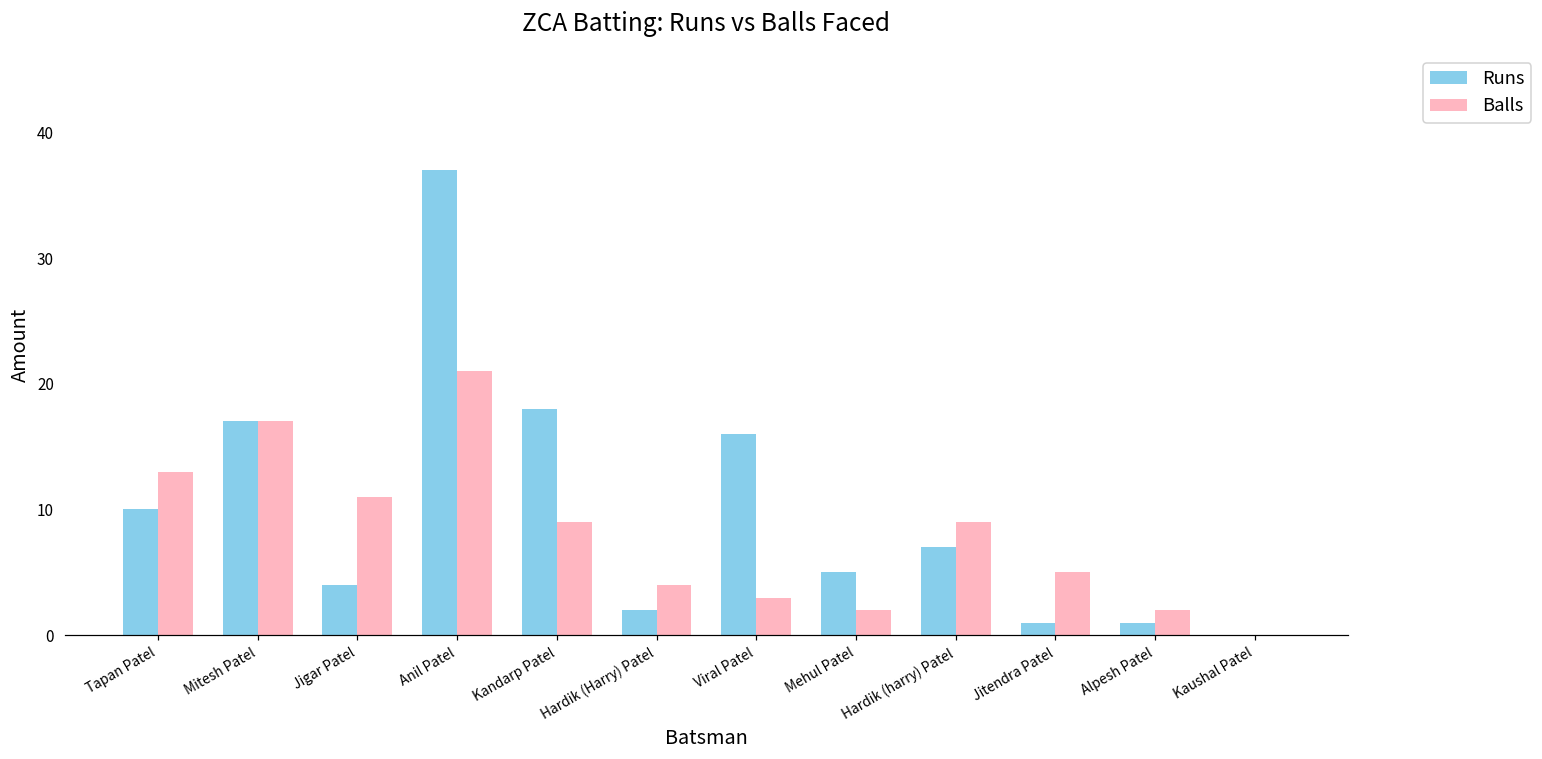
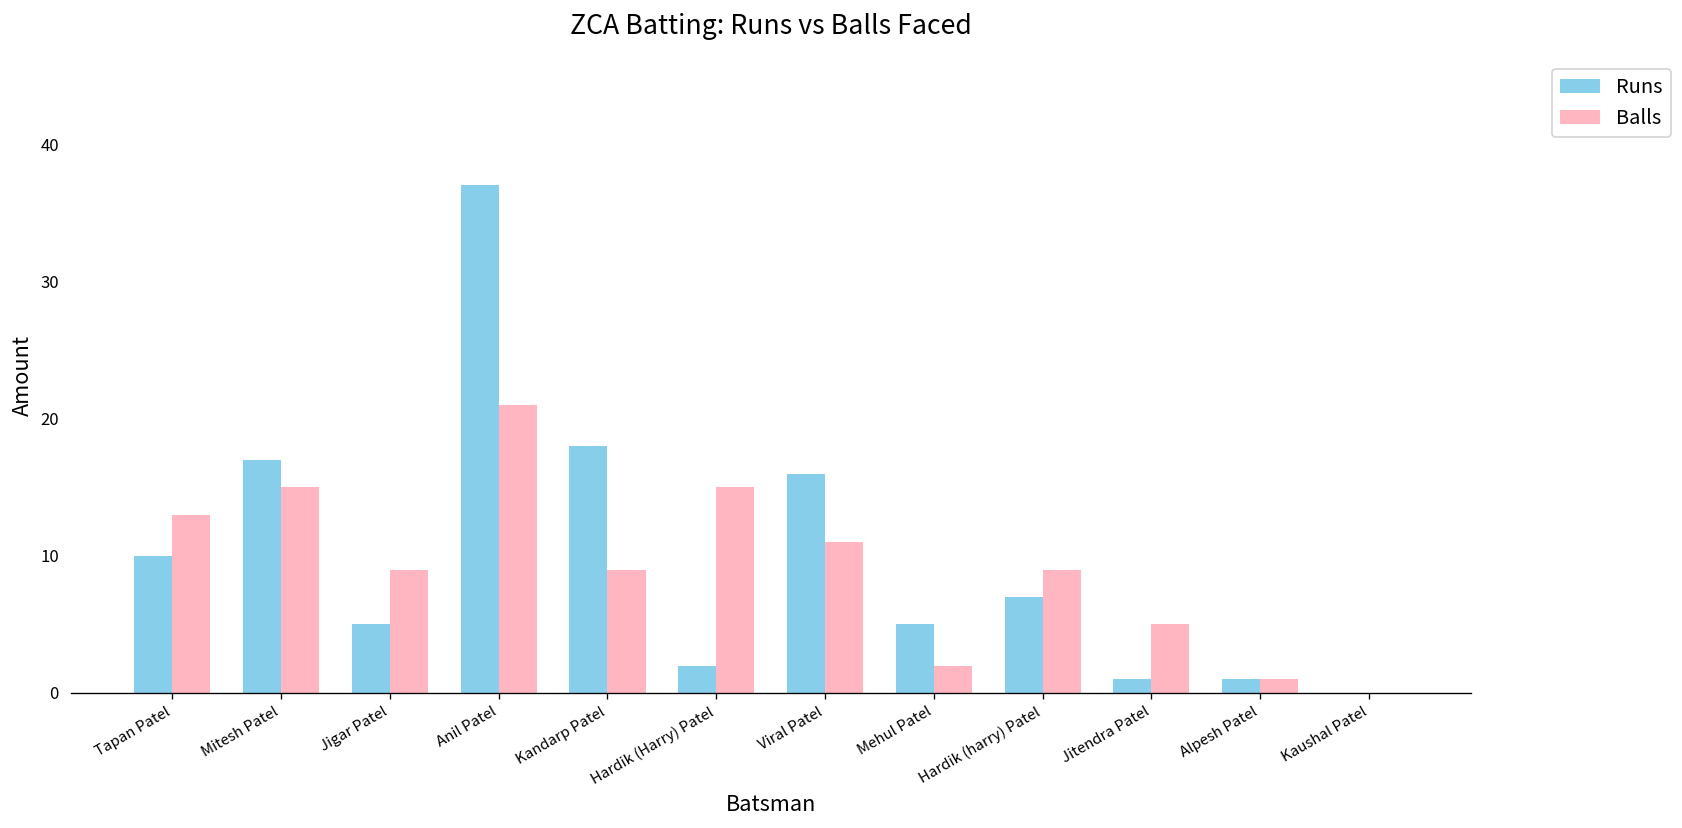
  {
    "Runs": {
      "Tapan Patel": 10,
      "Mitesh Patel": 17,
-     "Jigar Patel": 4,
+     "Jigar Patel": 5,
      "Anil Patel": 37,
      "Kandarp Patel": 18,
      "Hardik (Harry) Patel": 2,
      "Viral Patel": 16,
      "Mehul Patel": 5,
      "Hardik (harry) Patel": 7,
      "Jitendra Patel": 1,
      "Alpesh Patel": 1,
      "Kaushal Patel": 0
    },
    "Balls": {
      "Tapan Patel": 13,
-     "Mitesh Patel": 17,
-     "Jigar Patel": 11,
+     "Mitesh Patel": 15,
+     "Jigar Patel": 9,
      "Anil Patel": 21,
      "Kandarp Patel": 9,
-     "Hardik (Harry) Patel": 4,
-     "Viral Patel": 3,
+     "Hardik (Harry) Patel": 15,
+     "Viral Patel": 11,
      "Mehul Patel": 2,
      "Hardik (harry) Patel": 9,
      "Jitendra Patel": 5,
-     "Alpesh Patel": 2,
+     "Alpesh Patel": 1,
      "Kaushal Patel": 0
    }
  }
